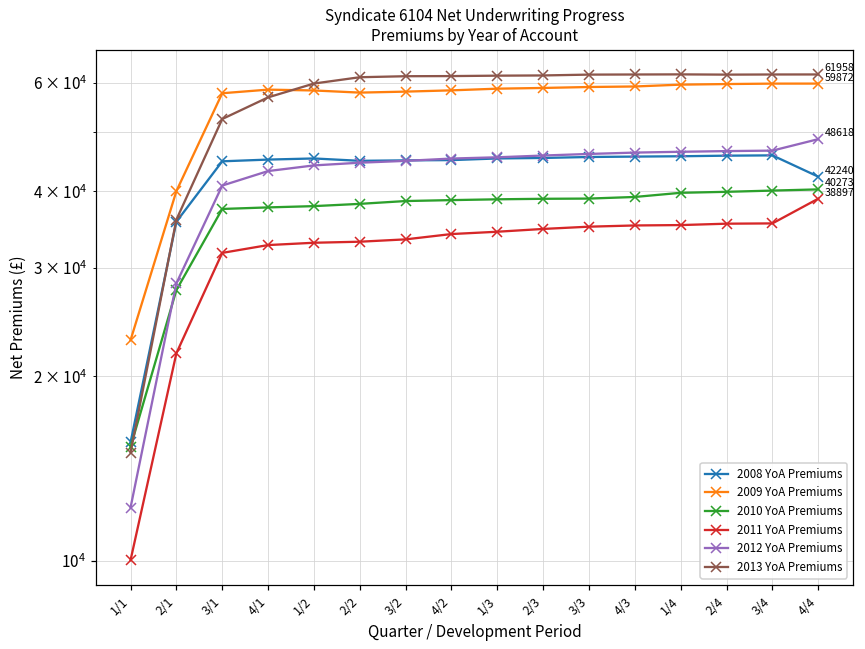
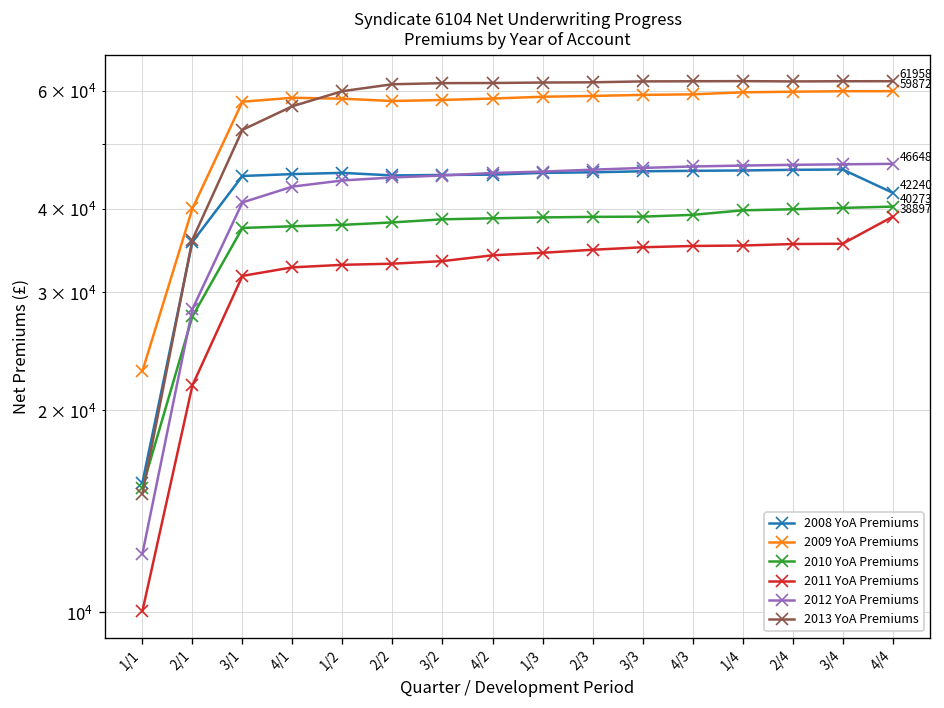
  {
    "2008 YoA Premiums": {
      "4/4": 42240
    },
    "2012 YoA Premiums": {
-     "4/4": 48618
+     "4/4": 46648
    }
  }
